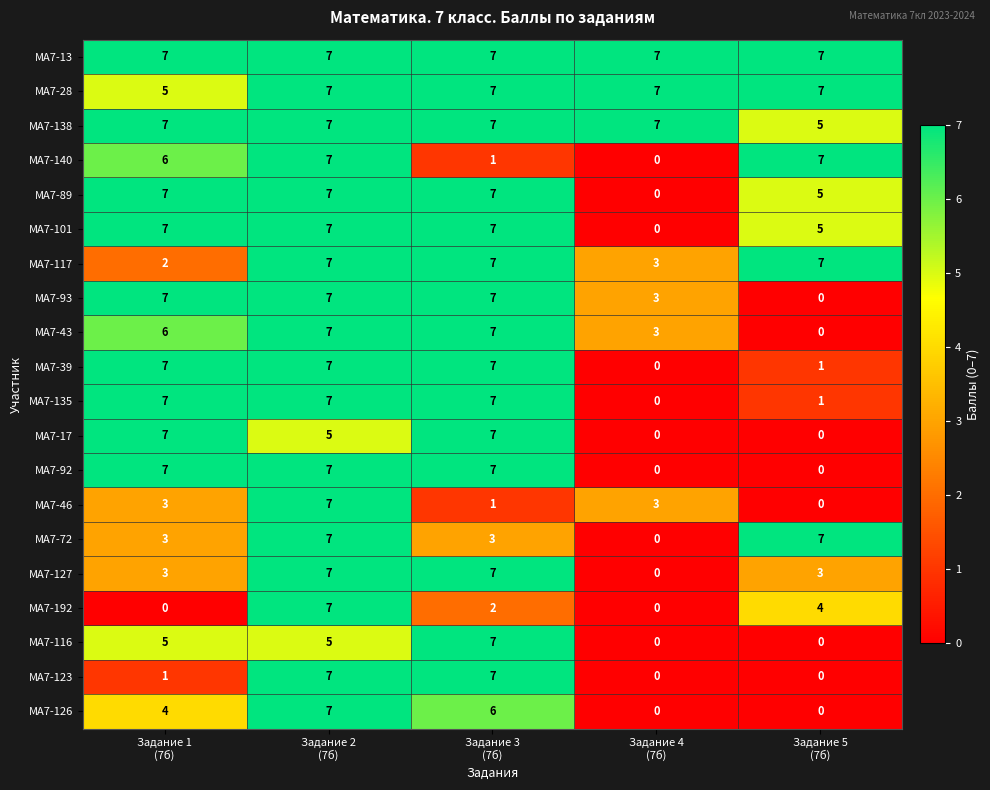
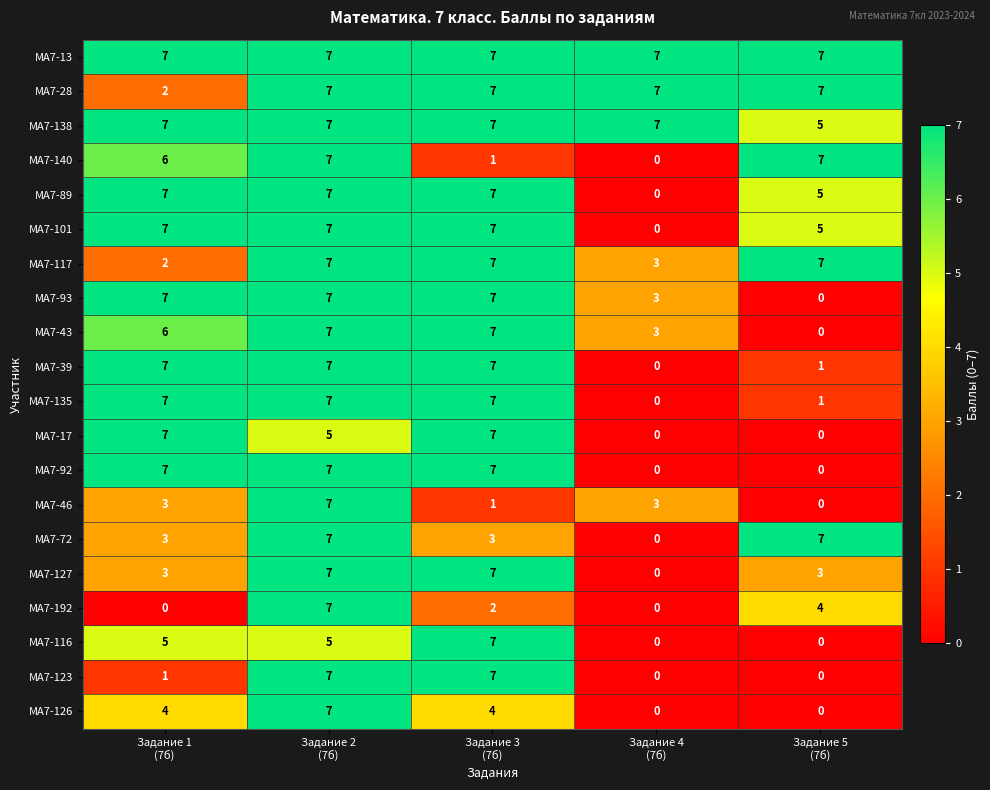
  {
    "МА7-13": {
      "Задание 1 (7б)": 7,
      "Задание 2 (7б)": 7,
      "Задание 3 (7б)": 7,
      "Задание 4 (7б)": 7,
      "Задание 5 (7б)": 7
    },
    "МА7-28": {
-     "Задание 1 (7б)": 5,
+     "Задание 1 (7б)": 2,
      "Задание 2 (7б)": 7,
      "Задание 3 (7б)": 7,
      "Задание 4 (7б)": 7,
      "Задание 5 (7б)": 7
    },
    "МА7-138": {
      "Задание 1 (7б)": 7,
      "Задание 2 (7б)": 7,
      "Задание 3 (7б)": 7,
      "Задание 4 (7б)": 7,
      "Задание 5 (7б)": 5
    },
    "МА7-140": {
      "Задание 1 (7б)": 6,
      "Задание 2 (7б)": 7,
      "Задание 3 (7б)": 1,
      "Задание 4 (7б)": 0,
      "Задание 5 (7б)": 7
    },
    "МА7-89": {
      "Задание 1 (7б)": 7,
      "Задание 2 (7б)": 7,
      "Задание 3 (7б)": 7,
      "Задание 4 (7б)": 0,
      "Задание 5 (7б)": 5
    },
    "МА7-101": {
      "Задание 1 (7б)": 7,
      "Задание 2 (7б)": 7,
      "Задание 3 (7б)": 7,
      "Задание 4 (7б)": 0,
      "Задание 5 (7б)": 5
    },
    "МА7-117": {
      "Задание 1 (7б)": 2,
      "Задание 2 (7б)": 7,
      "Задание 3 (7б)": 7,
      "Задание 4 (7б)": 3,
      "Задание 5 (7б)": 7
    },
    "МА7-93": {
      "Задание 1 (7б)": 7,
      "Задание 2 (7б)": 7,
      "Задание 3 (7б)": 7,
      "Задание 4 (7б)": 3,
      "Задание 5 (7б)": 0
    },
    "МА7-43": {
      "Задание 1 (7б)": 6,
      "Задание 2 (7б)": 7,
      "Задание 3 (7б)": 7,
      "Задание 4 (7б)": 3,
      "Задание 5 (7б)": 0
    },
    "МА7-39": {
      "Задание 1 (7б)": 7,
      "Задание 2 (7б)": 7,
      "Задание 3 (7б)": 7,
      "Задание 4 (7б)": 0,
      "Задание 5 (7б)": 1
    },
    "МА7-135": {
      "Задание 1 (7б)": 7,
      "Задание 2 (7б)": 7,
      "Задание 3 (7б)": 7,
      "Задание 4 (7б)": 0,
      "Задание 5 (7б)": 1
    },
    "МА7-17": {
      "Задание 1 (7б)": 7,
      "Задание 2 (7б)": 5,
      "Задание 3 (7б)": 7,
      "Задание 4 (7б)": 0,
      "Задание 5 (7б)": 0
    },
    "МА7-92": {
      "Задание 1 (7б)": 7,
      "Задание 2 (7б)": 7,
      "Задание 3 (7б)": 7,
      "Задание 4 (7б)": 0,
      "Задание 5 (7б)": 0
    },
    "МА7-46": {
      "Задание 1 (7б)": 3,
      "Задание 2 (7б)": 7,
      "Задание 3 (7б)": 1,
      "Задание 4 (7б)": 3,
      "Задание 5 (7б)": 0
    },
    "МА7-72": {
      "Задание 1 (7б)": 3,
      "Задание 2 (7б)": 7,
      "Задание 3 (7б)": 3,
      "Задание 4 (7б)": 0,
      "Задание 5 (7б)": 7
    },
    "МА7-127": {
      "Задание 1 (7б)": 3,
      "Задание 2 (7б)": 7,
      "Задание 3 (7б)": 7,
      "Задание 4 (7б)": 0,
      "Задание 5 (7б)": 3
    },
    "МА7-192": {
      "Задание 1 (7б)": 0,
      "Задание 2 (7б)": 7,
      "Задание 3 (7б)": 2,
      "Задание 4 (7б)": 0,
      "Задание 5 (7б)": 4
    },
    "МА7-116": {
      "Задание 1 (7б)": 5,
      "Задание 2 (7б)": 5,
      "Задание 3 (7б)": 7,
      "Задание 4 (7б)": 0,
      "Задание 5 (7б)": 0
    },
    "МА7-123": {
      "Задание 1 (7б)": 1,
      "Задание 2 (7б)": 7,
      "Задание 3 (7б)": 7,
      "Задание 4 (7б)": 0,
      "Задание 5 (7б)": 0
    },
    "МА7-126": {
      "Задание 1 (7б)": 4,
      "Задание 2 (7б)": 7,
-     "Задание 3 (7б)": 6,
+     "Задание 3 (7б)": 4,
      "Задание 4 (7б)": 0,
      "Задание 5 (7б)": 0
    }
  }
